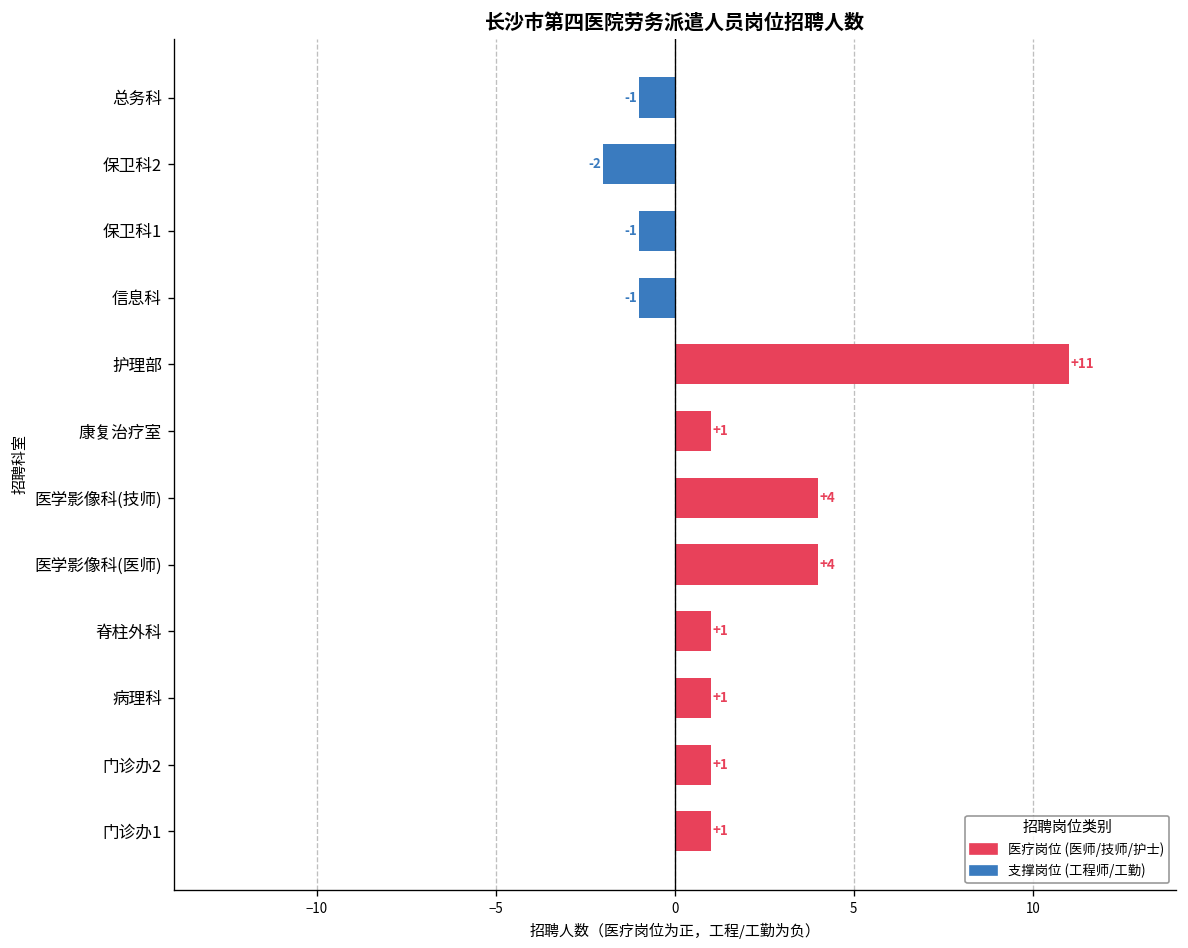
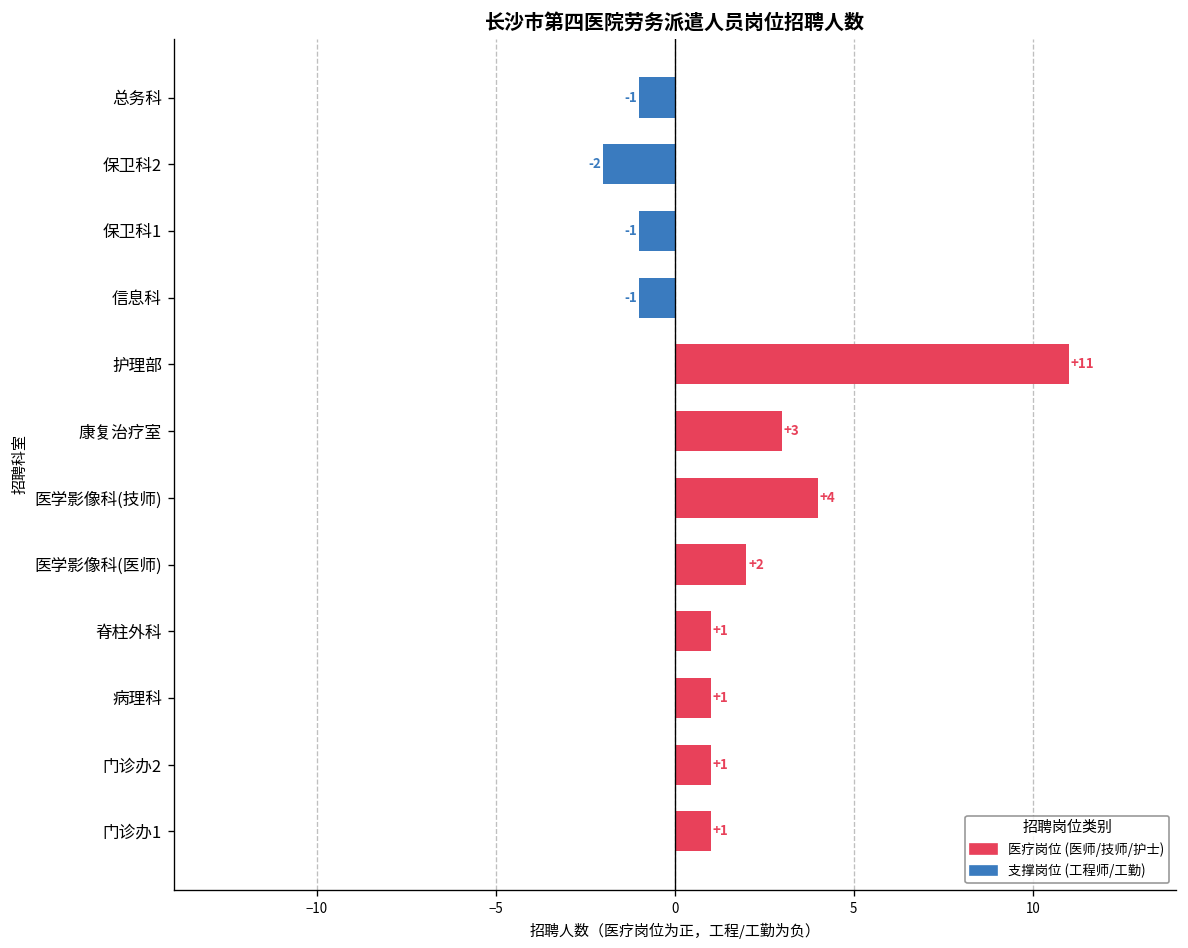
  {
    "总务科": "-1",
    "保卫科2": "-2",
    "保卫科1": "-1",
    "信息科": "-1",
    "护理部": "+11",
-   "康复治疗室": "+1",
+   "康复治疗室": "+3",
    "医学影像科(技师)": "+4",
-   "医学影像科(医师)": "+4",
+   "医学影像科(医师)": "+2",
    "脊柱外科": "+1",
    "病理科": "+1",
    "门诊办2": "+1",
    "门诊办1": "+1"
  }
